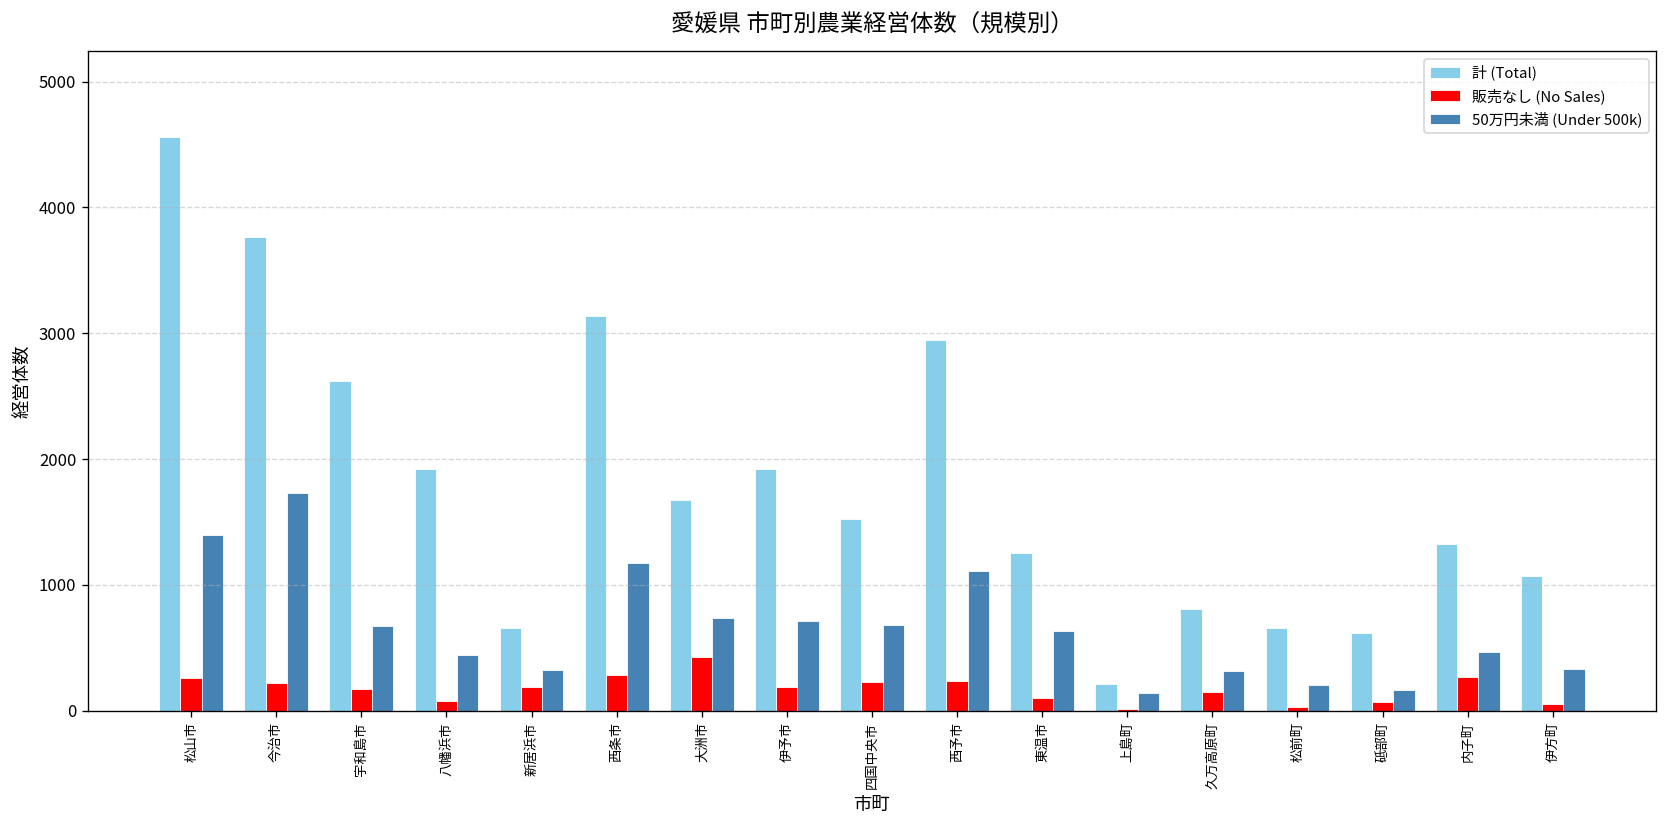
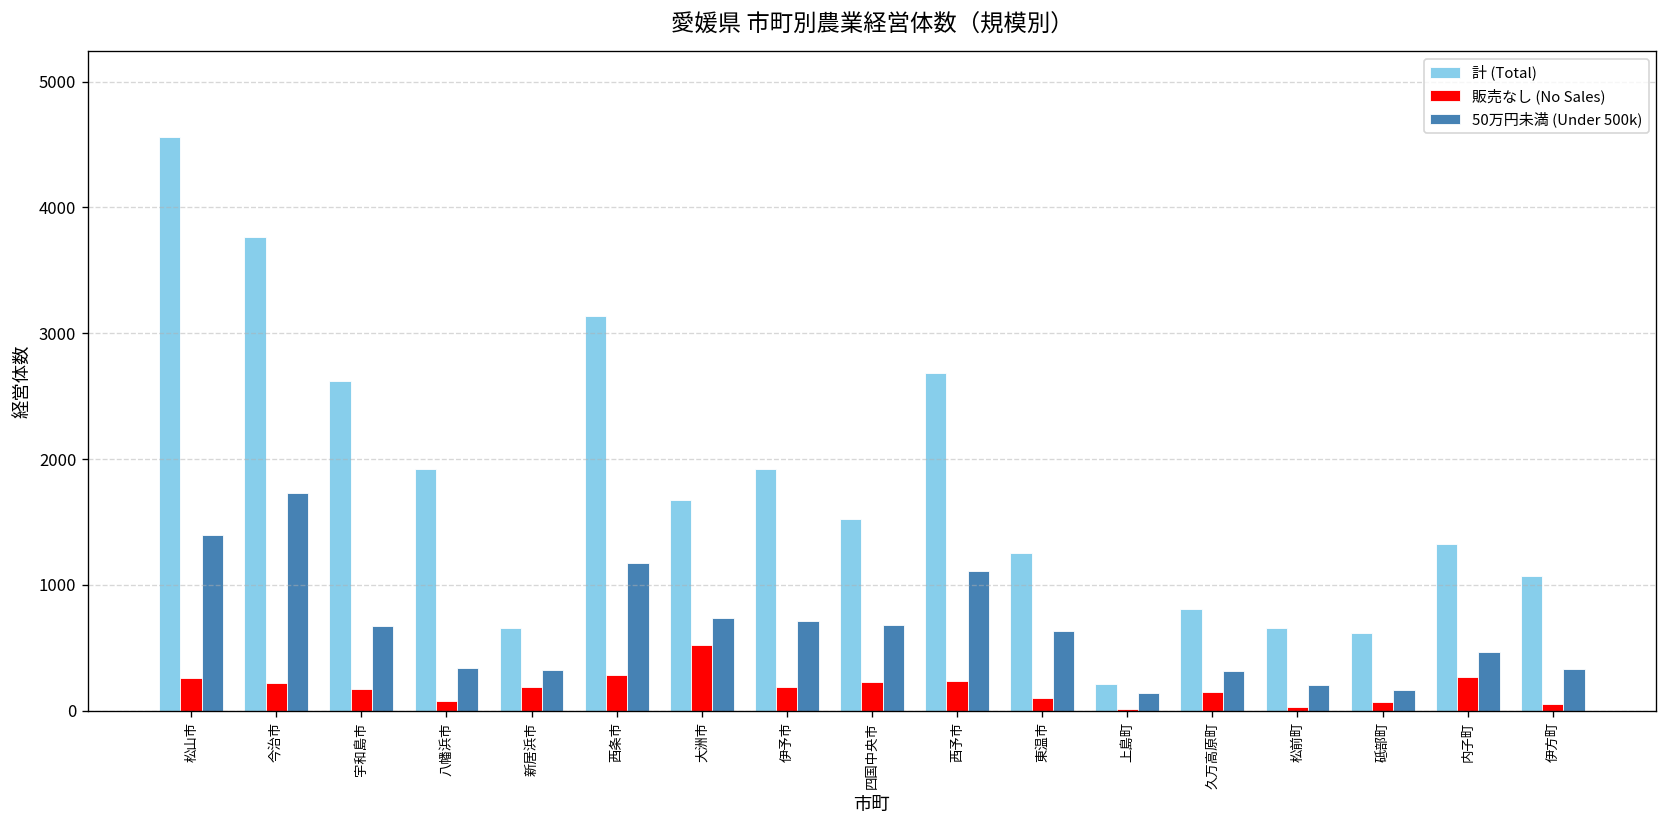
  {
    "計 (Total)": {
      "松山市": 4560,
      "今治市": 3760,
      "宇和島市": 2620,
      "八幡浜市": 1920,
      "新居浜市": 660,
      "西条市": 3140,
      "大洲市": 1680,
      "伊予市": 1920,
      "四国中央市": 1520,
-     "西予市": 2940,
+     "西予市": 2690,
      "東温市": 1250,
      "上島町": 210,
      "久万高原町": 810,
      "松前町": 650,
      "砥部町": 620,
      "内子町": 1320,
      "伊方町": 1070
    },
    "販売なし (No Sales)": {
      "松山市": 260,
      "今治市": 220,
      "宇和島市": 180,
      "八幡浜市": 70,
      "新居浜市": 190,
      "西条市": 290,
-     "大洲市": 420,
+     "大洲市": 520,
      "伊予市": 190,
      "四国中央市": 220,
      "西予市": 230,
      "東温市": 100,
      "久万高原町": 150,
      "松前町": 30,
      "砥部町": 70,
      "内子町": 260,
      "伊方町": 50
    },
    "50万円未満 (Under 500k)": {
      "松山市": 1400,
      "今治市": 1730,
      "宇和島市": 670,
-     "八幡浜市": 440,
+     "八幡浜市": 340,
      "新居浜市": 320,
      "西条市": 1170,
      "大洲市": 730,
      "伊予市": 710,
      "四国中央市": 680,
      "西予市": 1110,
      "東温市": 640,
      "上島町": 140,
      "久万高原町": 320,
      "松前町": 200,
      "砥部町": 160,
      "内子町": 470,
      "伊方町": 330
    }
  }
